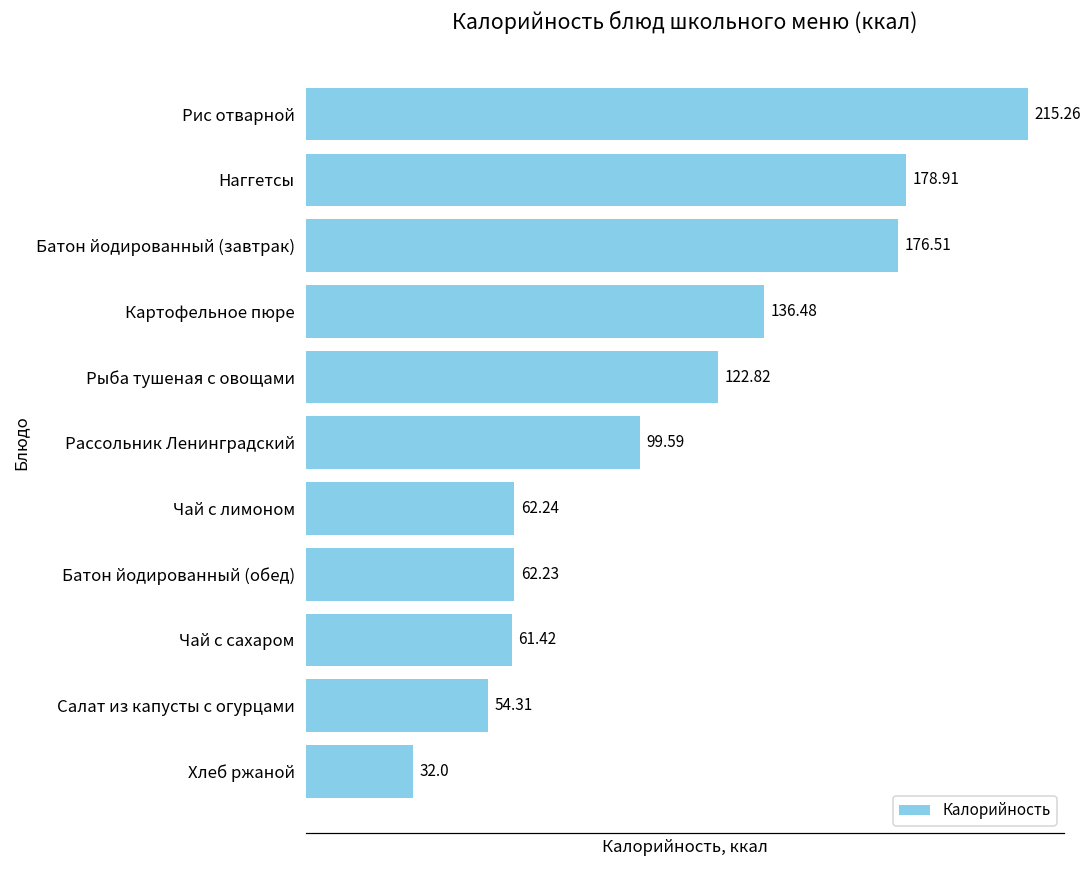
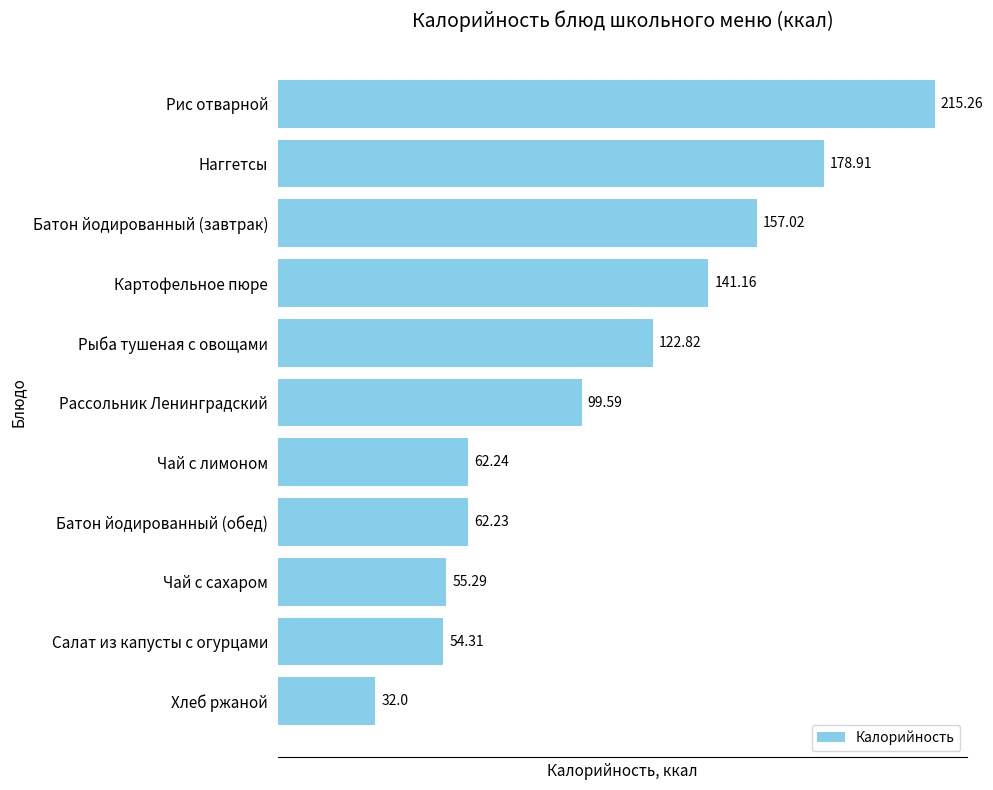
  {
    "Рис отварной": 215.26,
    "Наггетсы": 178.91,
-   "Батон йодированный (завтрак)": 176.51,
-   "Картофельное пюре": 136.48,
+   "Батон йодированный (завтрак)": 157.02,
+   "Картофельное пюре": 141.16,
    "Рыба тушеная с овощами": 122.82,
    "Рассольник Ленинградский": 99.59,
    "Чай с лимоном": 62.24,
    "Батон йодированный (обед)": 62.23,
-   "Чай с сахаром": 61.42,
+   "Чай с сахаром": 55.29,
    "Салат из капусты с огурцами": 54.31,
    "Хлеб ржаной": 32.0
  }
